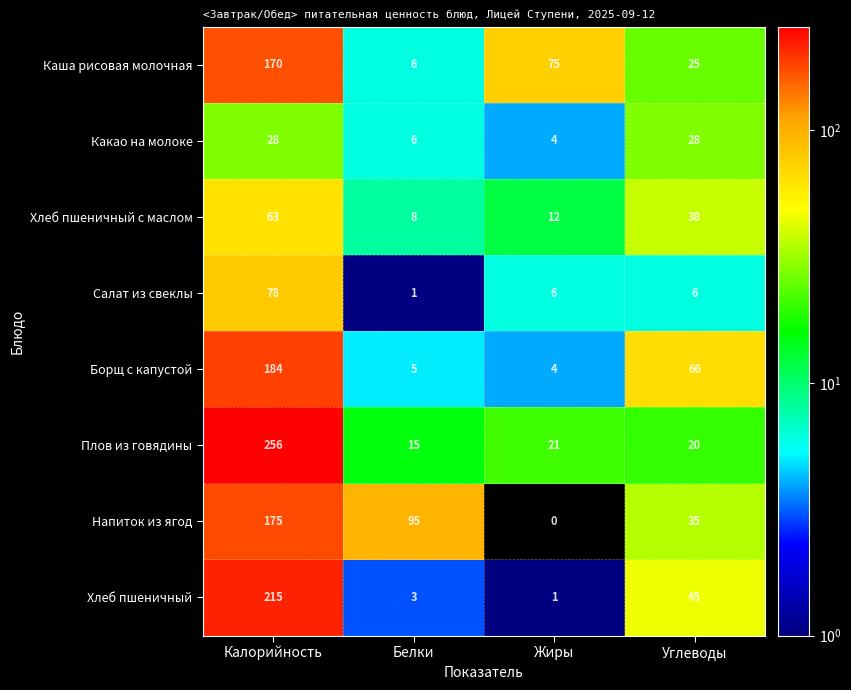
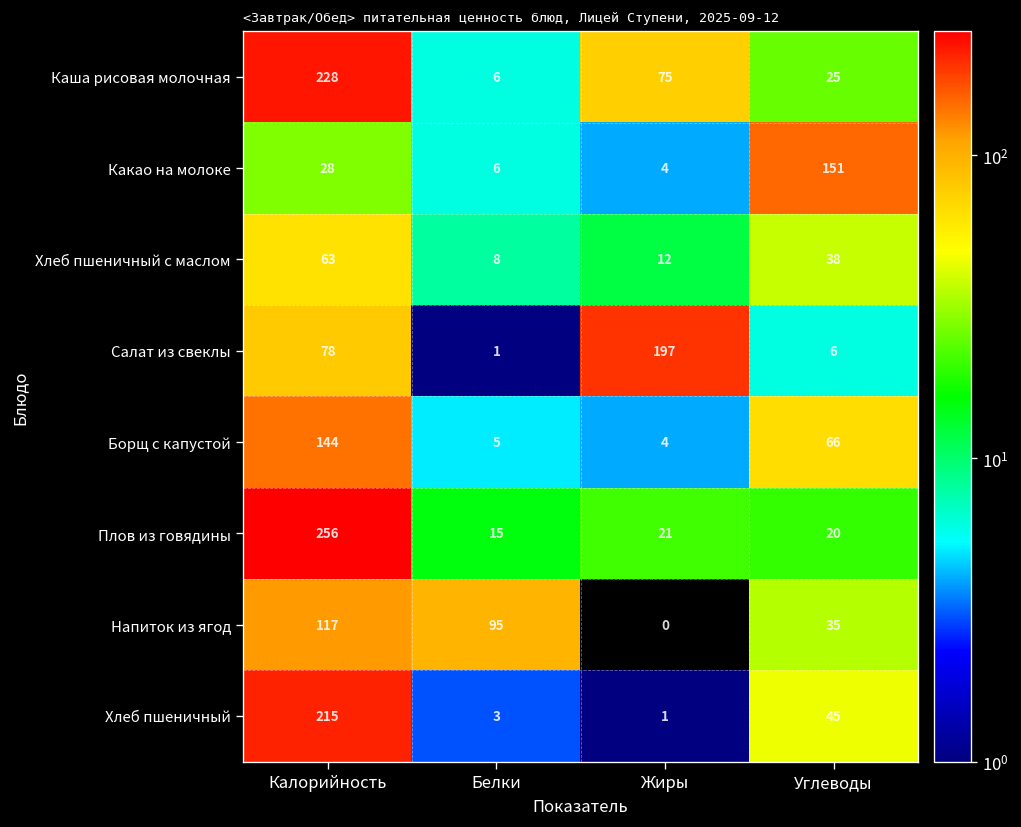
  {
    "Каша рисовая молочная": {
-     "Калорийность": 170,
+     "Калорийность": 228,
      "Белки": 6,
      "Жиры": 75,
      "Углеводы": 25
    },
    "Какао на молоке": {
      "Калорийность": 28,
      "Белки": 6,
      "Жиры": 4,
-     "Углеводы": 28
+     "Углеводы": 151
    },
    "Хлеб пшеничный с маслом": {
      "Калорийность": 63,
      "Белки": 8,
      "Жиры": 12,
      "Углеводы": 38
    },
    "Салат из свеклы": {
      "Калорийность": 78,
      "Белки": 1,
-     "Жиры": 6,
+     "Жиры": 197,
      "Углеводы": 6
    },
    "Борщ с капустой": {
-     "Калорийность": 184,
+     "Калорийность": 144,
      "Белки": 5,
      "Жиры": 4,
      "Углеводы": 66
    },
    "Плов из говядины": {
      "Калорийность": 256,
      "Белки": 15,
      "Жиры": 21,
      "Углеводы": 20
    },
    "Напиток из ягод": {
-     "Калорийность": 175,
+     "Калорийность": 117,
      "Белки": 95,
      "Жиры": 0,
      "Углеводы": 35
    },
    "Хлеб пшеничный": {
      "Калорийность": 215,
      "Белки": 3,
      "Жиры": 1,
      "Углеводы": 45
    }
  }
